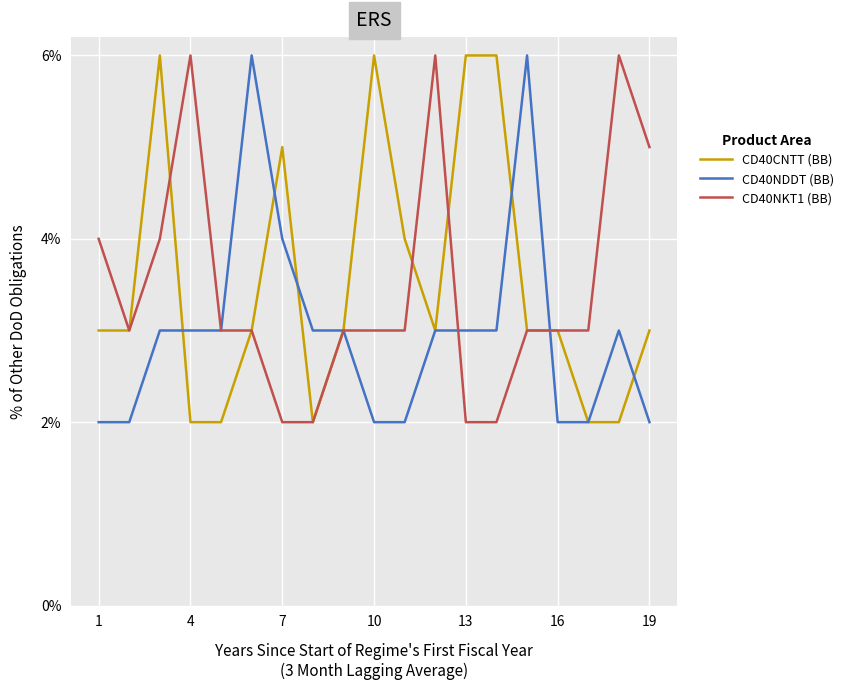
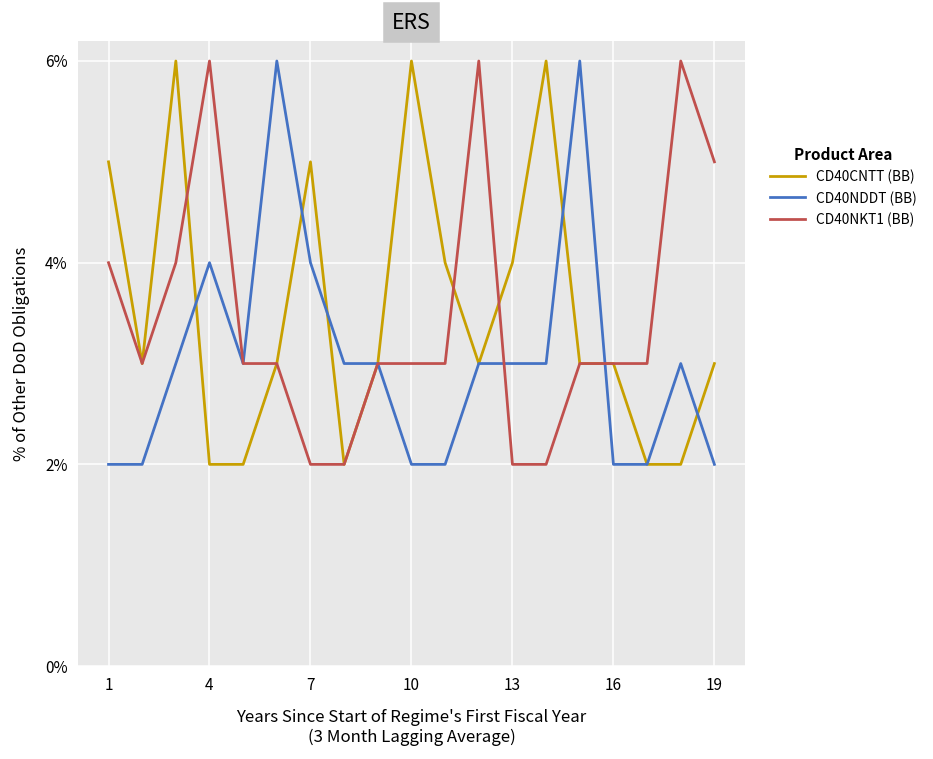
  {
    "CD40CNTT (BB)": {
-     "1": "3%",
+     "1": "5%",
      "4": "2%",
      "7": "5%",
      "10": "6%",
-     "13": "6%",
+     "13": "4%",
      "19": "3%"
    },
    "CD40NDDT (BB)": {
      "1": "2%",
-     "4": "3%",
+     "4": "4%",
      "7": "4%",
      "10": "2%",
      "13": "3%",
      "16": "2%",
      "19": "2%"
    },
    "CD40NKT1 (BB)": {
      "1": "4%",
      "4": "6%",
      "7": "2%",
      "10": "3%",
      "13": "2%",
      "19": "5%"
    }
  }
